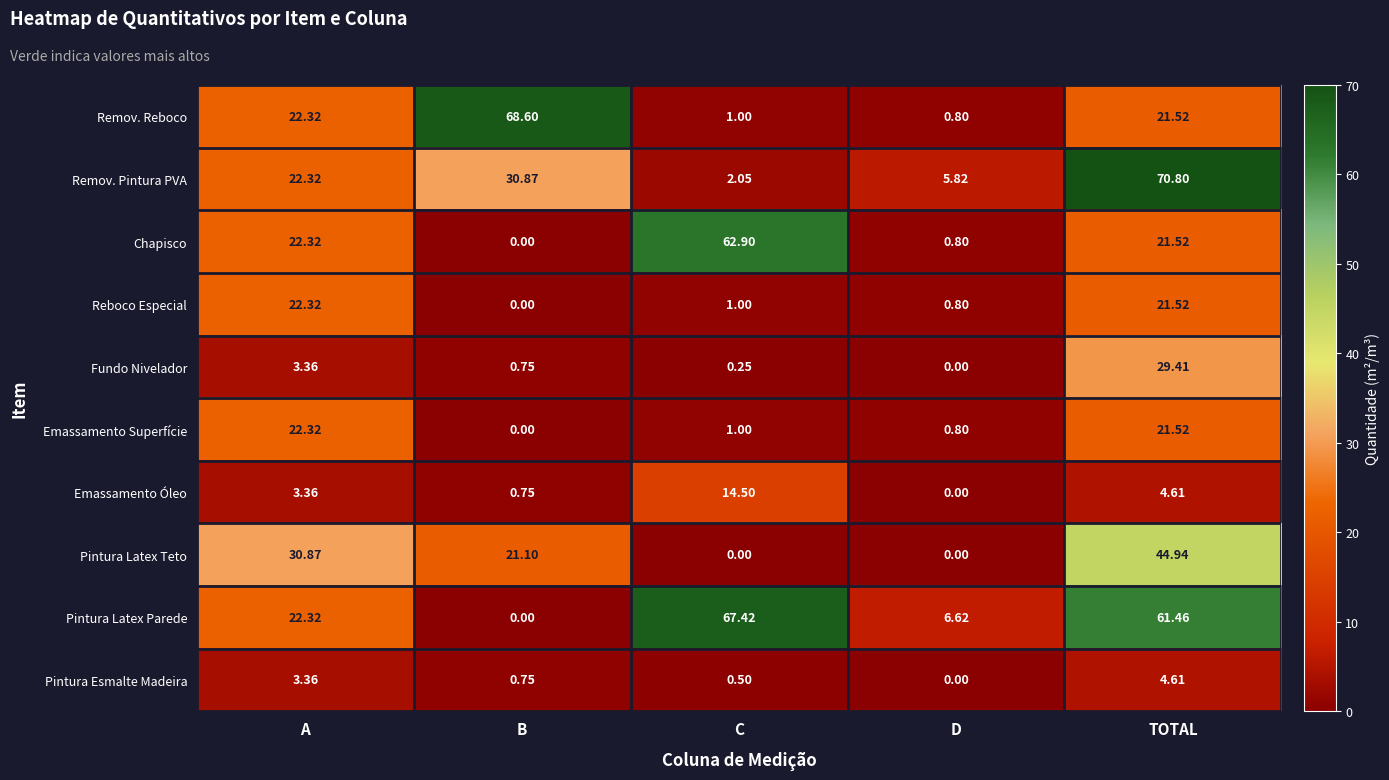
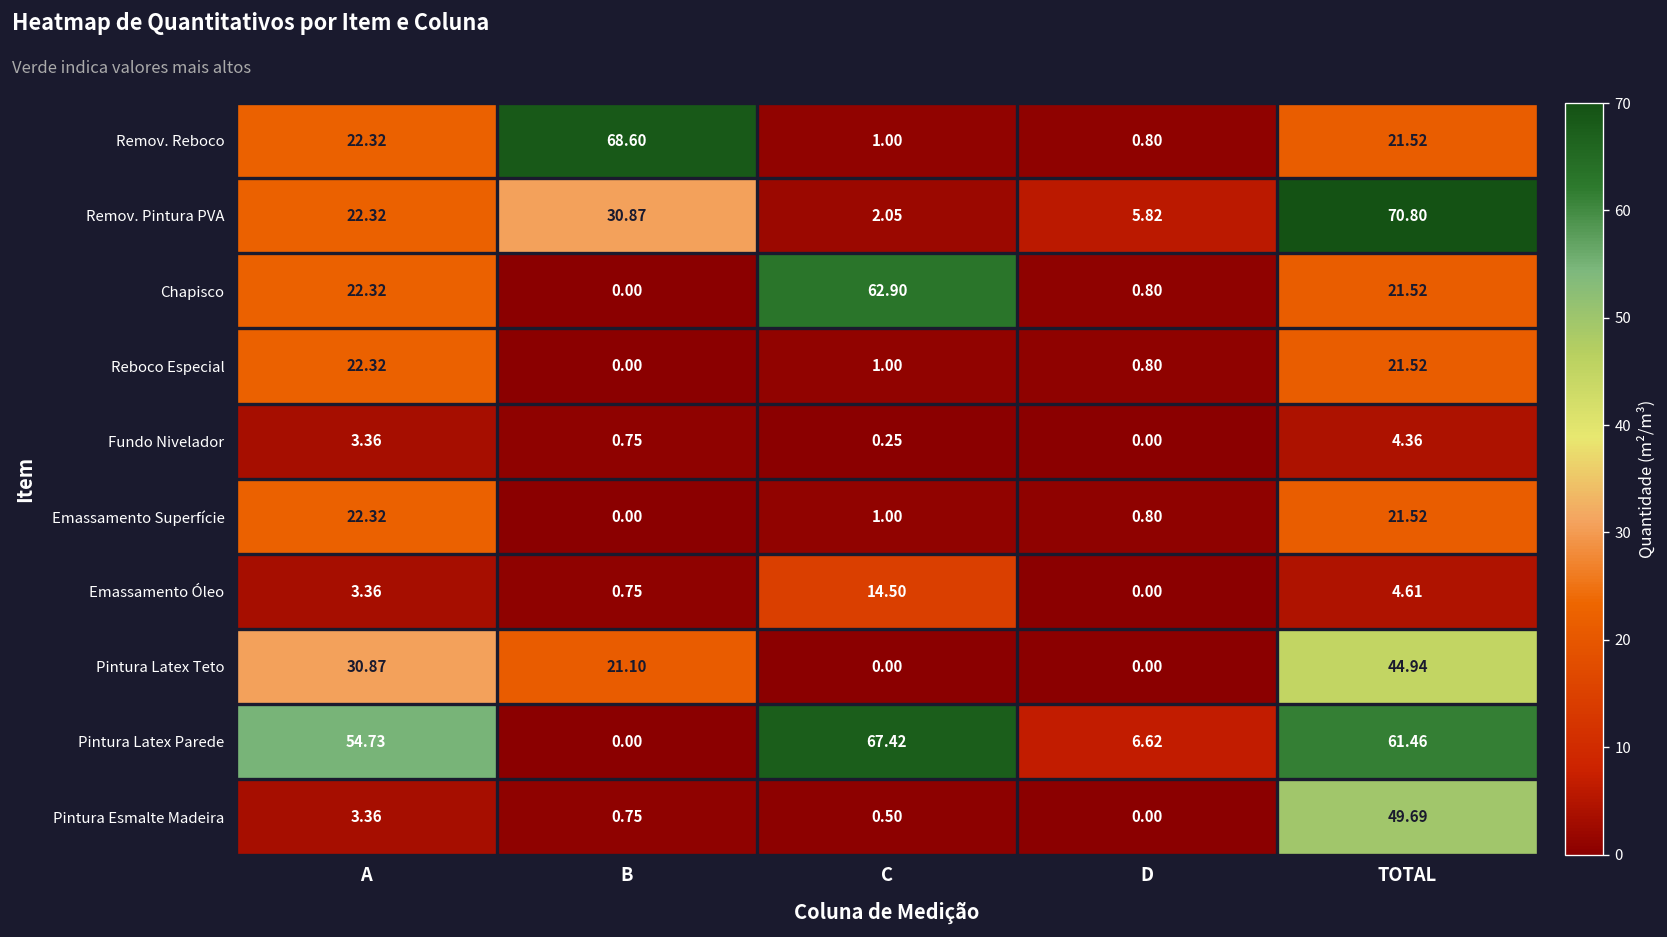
  {
    "Remov. Reboco": {
      "A": 22.32,
      "B": 68.60,
      "C": 1.00,
      "D": 0.80,
      "TOTAL": 21.52
    },
    "Remov. Pintura PVA": {
      "A": 22.32,
      "B": 30.87,
      "C": 2.05,
      "D": 5.82,
      "TOTAL": 70.80
    },
    "Chapisco": {
      "A": 22.32,
      "B": 0.00,
      "C": 62.90,
      "D": 0.80,
      "TOTAL": 21.52
    },
    "Reboco Especial": {
      "A": 22.32,
      "B": 0.00,
      "C": 1.00,
      "D": 0.80,
      "TOTAL": 21.52
    },
    "Fundo Nivelador": {
      "A": 3.36,
      "B": 0.75,
      "C": 0.25,
      "D": 0.00,
-     "TOTAL": 29.41
+     "TOTAL": 4.36
    },
    "Emassamento Superfície": {
      "A": 22.32,
      "B": 0.00,
      "C": 1.00,
      "D": 0.80,
      "TOTAL": 21.52
    },
    "Emassamento Óleo": {
      "A": 3.36,
      "B": 0.75,
      "C": 14.50,
      "D": 0.00,
      "TOTAL": 4.61
    },
    "Pintura Latex Teto": {
      "A": 30.87,
      "B": 21.10,
      "C": 0.00,
      "D": 0.00,
      "TOTAL": 44.94
    },
    "Pintura Latex Parede": {
-     "A": 22.32,
+     "A": 54.73,
      "B": 0.00,
      "C": 67.42,
      "D": 6.62,
      "TOTAL": 61.46
    },
    "Pintura Esmalte Madeira": {
      "A": 3.36,
      "B": 0.75,
      "C": 0.50,
      "D": 0.00,
-     "TOTAL": 4.61
+     "TOTAL": 49.69
    }
  }
